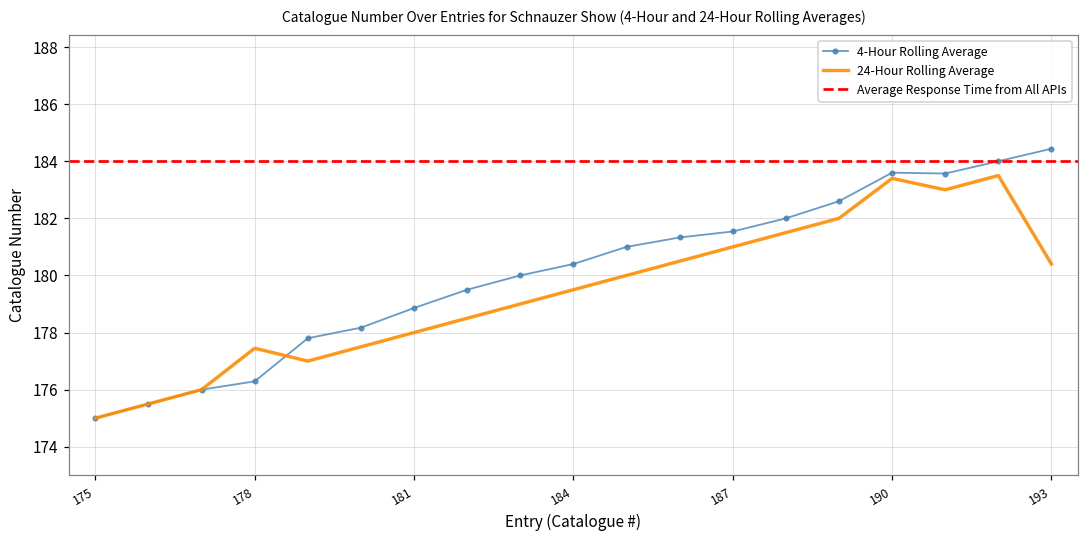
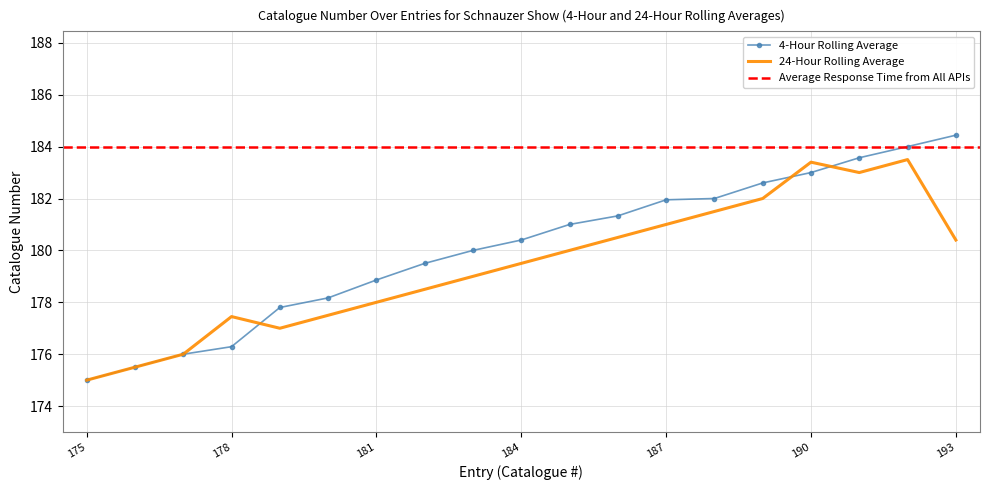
  {
    "4-Hour Rolling Average": {
      "178": 176.3,
      "181": 178.9,
      "184": 180.4,
-     "187": 181.5,
-     "190": 183.6,
+     "187": 182.0,
+     "190": 183.0,
      "193": 184.4
    },
    "24-Hour Rolling Average": {
      "178": 177.5,
      "181": 178.0,
      "184": 179.5,
      "187": 181.0,
      "190": 183.4,
      "193": 180.4
    }
  }
